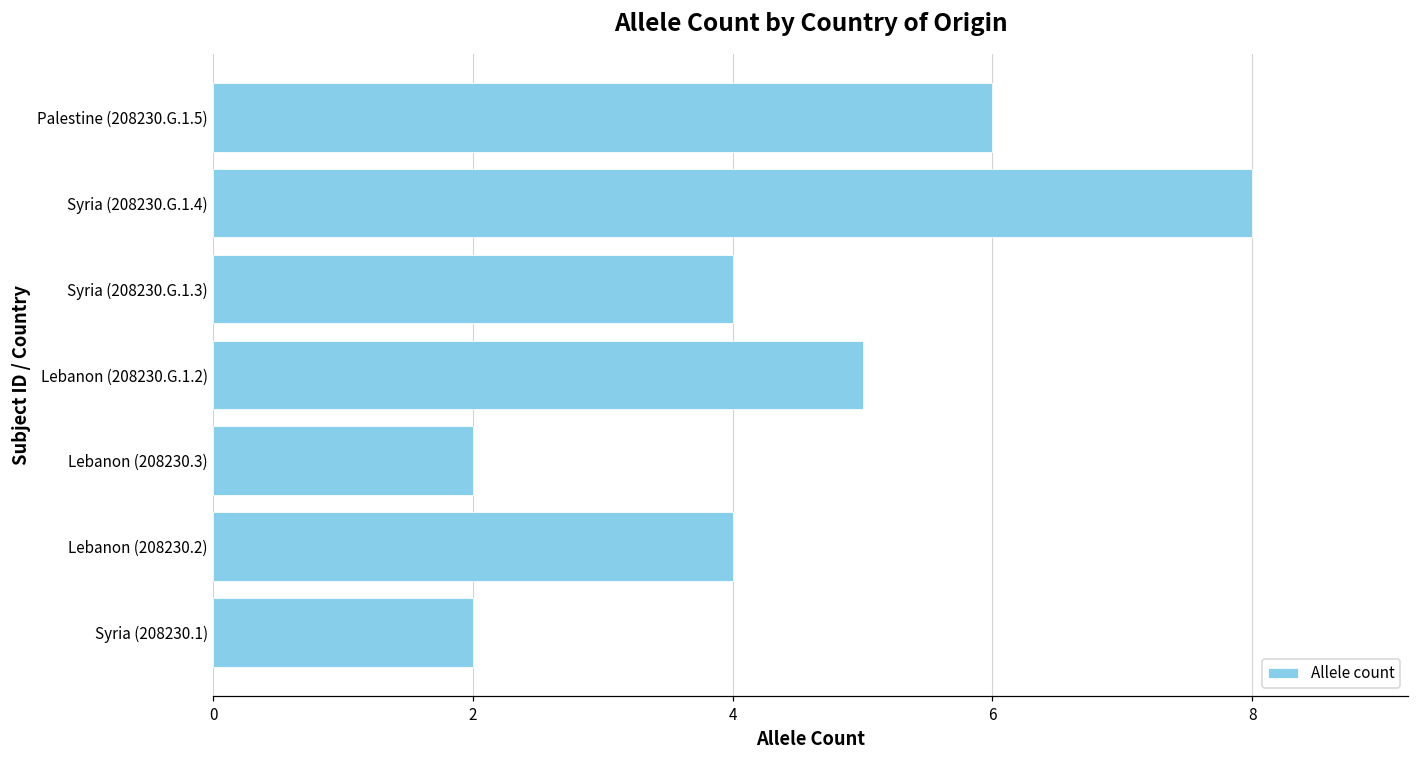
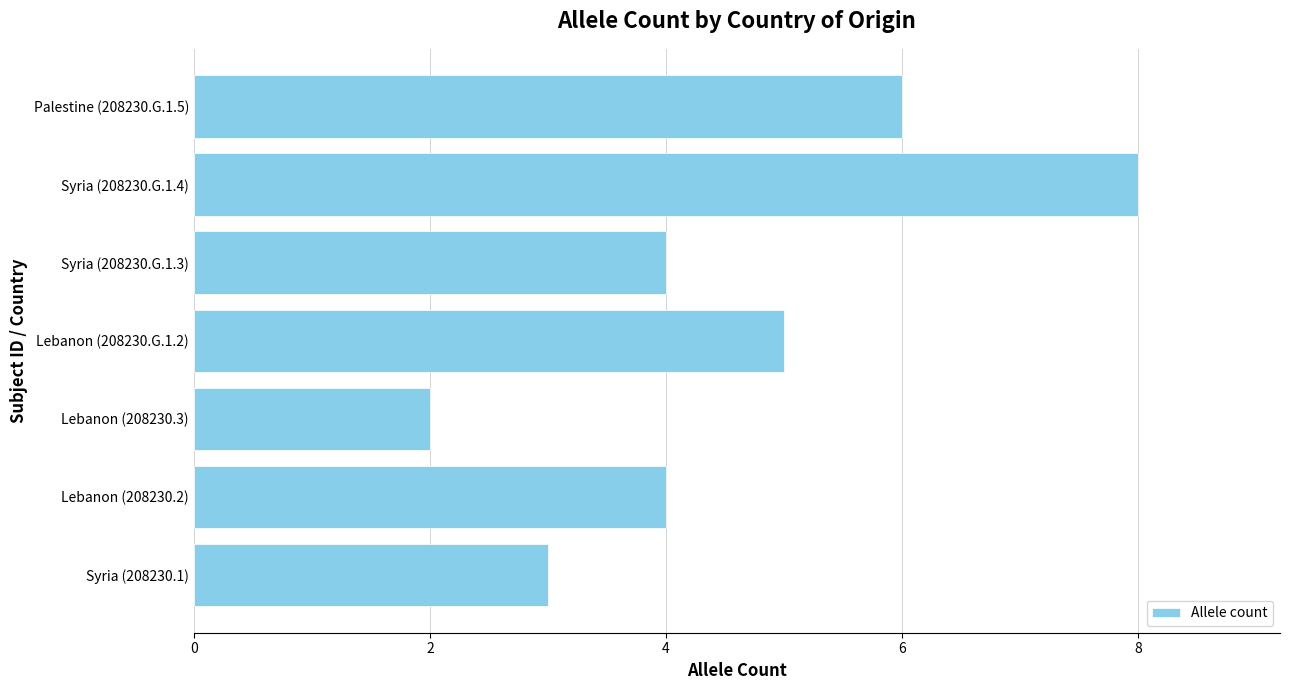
  {
    "Palestine (208230.G.1.5)": 6,
    "Syria (208230.G.1.4)": 8,
    "Syria (208230.G.1.3)": 4,
    "Lebanon (208230.G.1.2)": 5,
    "Lebanon (208230.3)": 2,
    "Lebanon (208230.2)": 4,
-   "Syria (208230.1)": 2
+   "Syria (208230.1)": 3
  }
